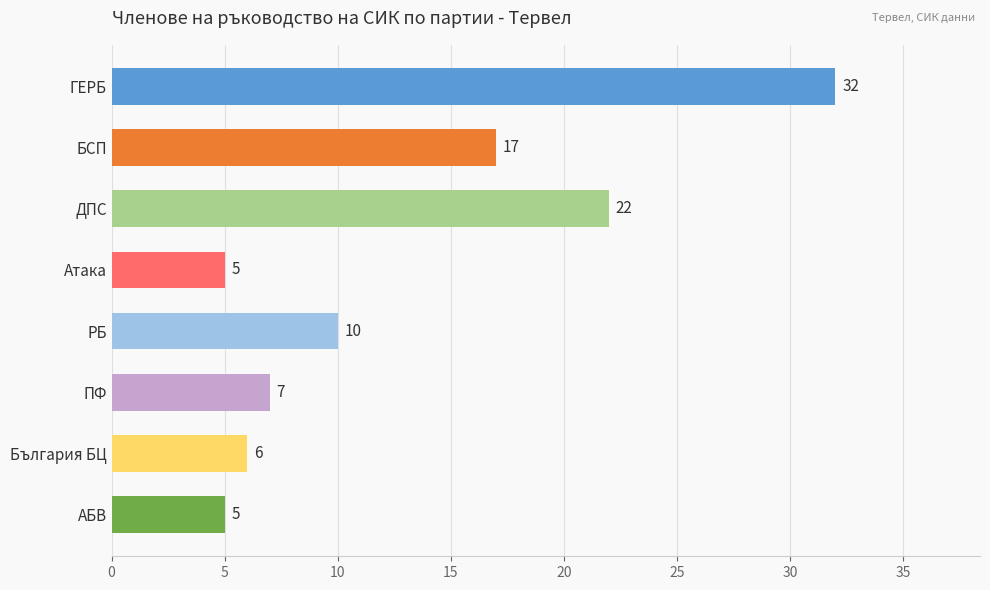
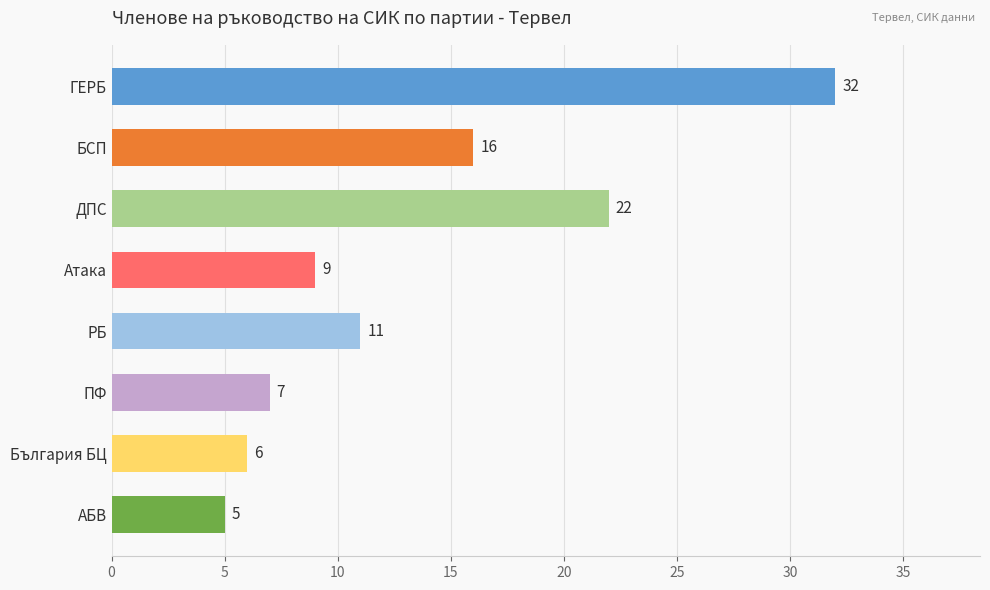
  {
    "ГЕРБ": 32,
-   "БСП": 17,
+   "БСП": 16,
    "ДПС": 22,
-   "Атака": 5,
-   "РБ": 10,
+   "Атака": 9,
+   "РБ": 11,
    "ПФ": 7,
    "България БЦ": 6,
    "АБВ": 5
  }
